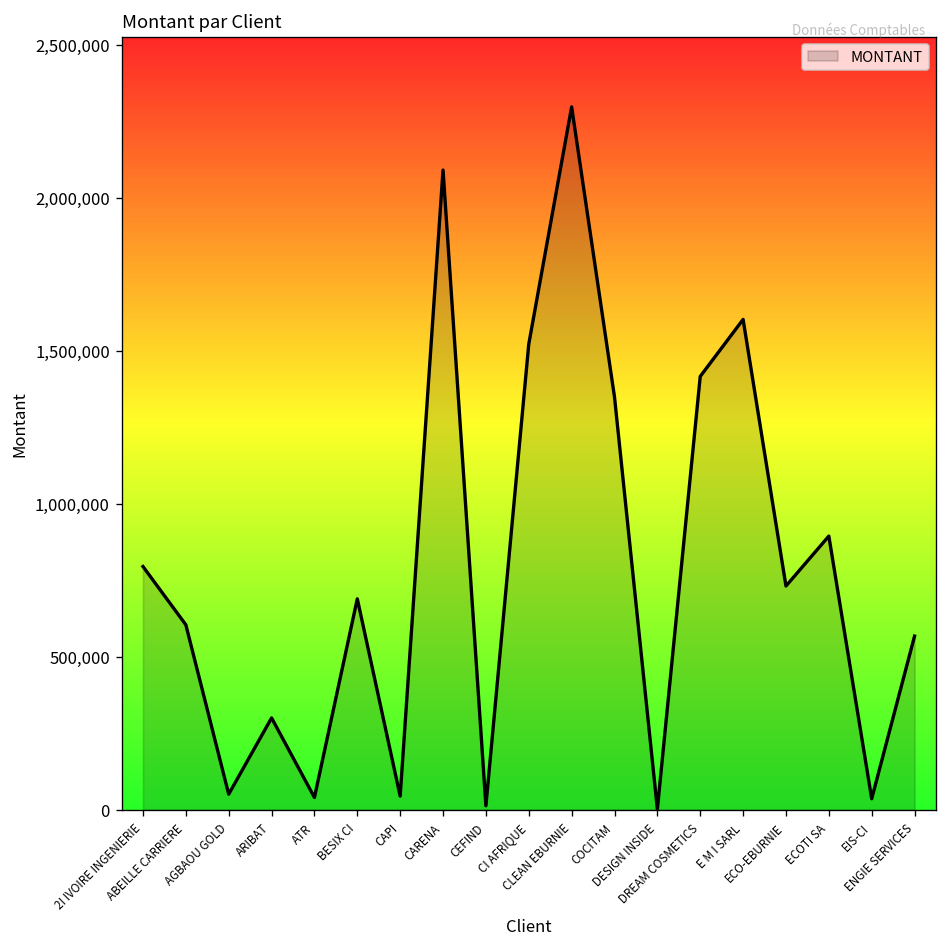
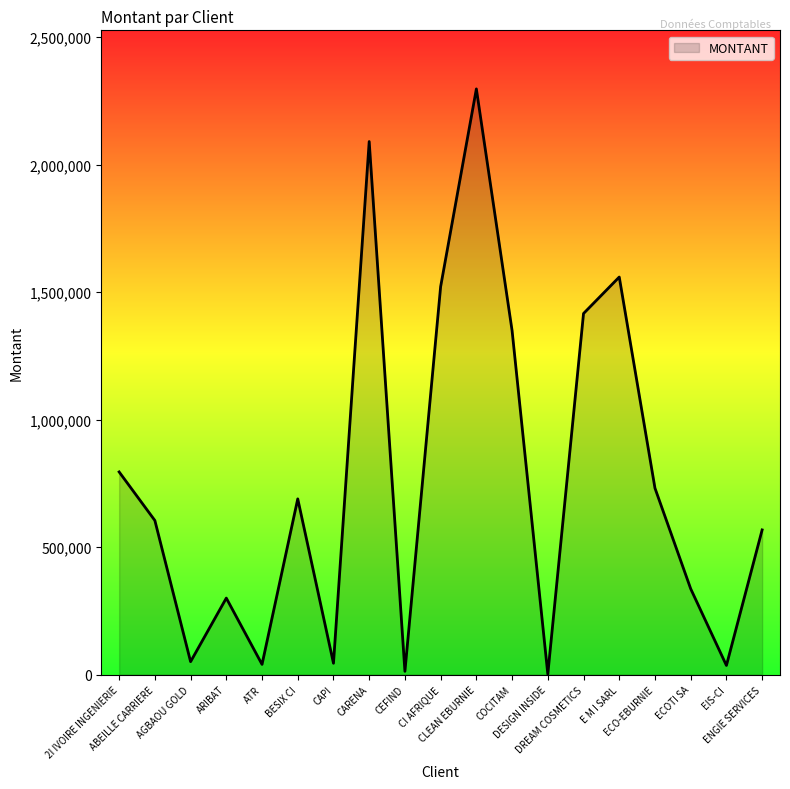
  {
    "2I IVOIRE INGENIERIE": "790,000",
    "ABEILLE CARRIERE": "600,000",
    "AGBAOU GOLD": "50,000",
    "ARIBAT": "300,000",
    "ATR": "40,000",
    "BESIX CI": "690,000",
    "CAPI": "40,000",
    "CARENA": "2,090,000",
    "CEFIND": "10,000",
    "CI AFRIQUE": "1,520,000",
    "CLEAN EBURNIE": "2,300,000",
    "COCITAM": "1,350,000",
    "DESIGN INSIDE": "0",
    "DREAM COSMETICS": "1,420,000",
-   "E M I SARL": "1,600,000",
+   "E M I SARL": "1,560,000",
    "ECO-EBURNIE": "730,000",
-   "ECOTI SA": "890,000",
+   "ECOTI SA": "340,000",
    "EIS-CI": "40,000",
    "ENGIE SERVICES": "570,000"
  }
